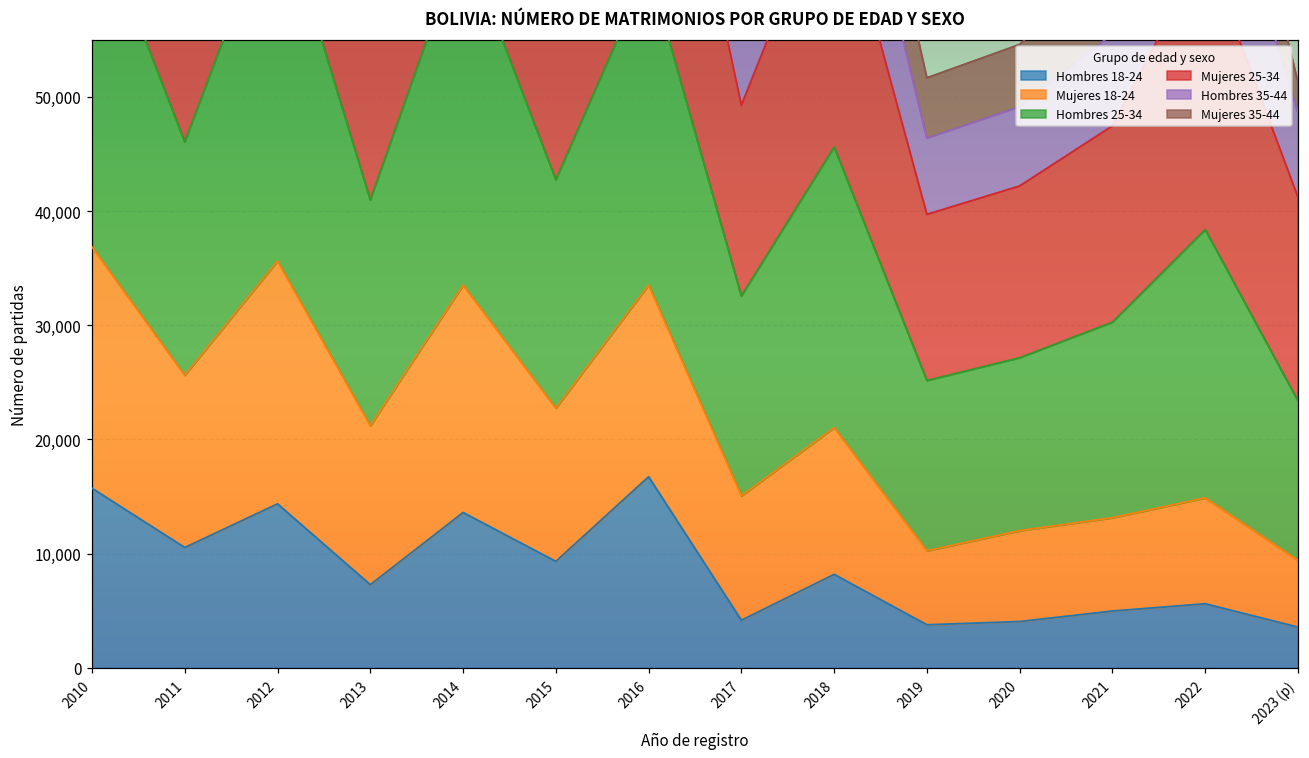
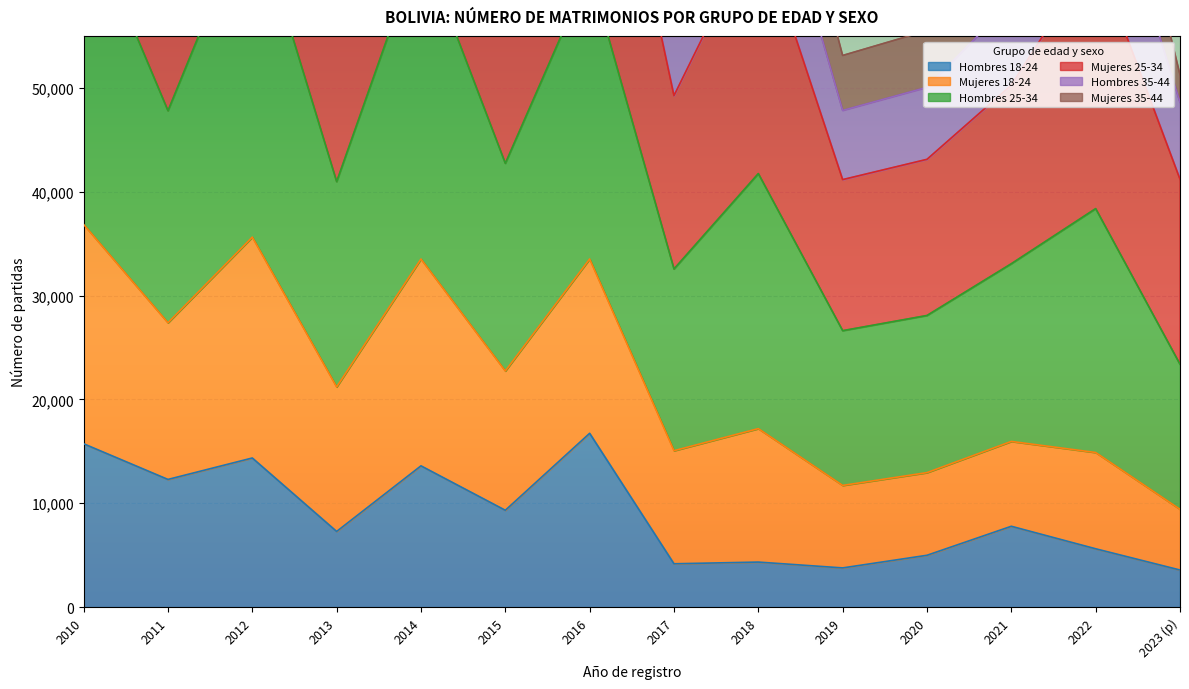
  {
    "Hombres 18-24": {
      "2010": "15,700",
-     "2011": "10,500",
+     "2011": "12,300",
      "2012": "14,400",
      "2013": "7,300",
      "2014": "13,600",
      "2015": "9,300",
      "2016": "16,700",
      "2017": "4,200",
-     "2018": "8,200",
+     "2018": "4,300",
      "2019": "3,800",
-     "2020": "4,100",
-     "2021": "5,000",
+     "2020": "5,000",
+     "2021": "7,800",
      "2022": "5,600",
      "2023 (p)": "3,600"
    },
    "Mujeres 18-24": {
      "2010": "21,100",
      "2011": "15,100",
      "2012": "21,300",
      "2013": "13,900",
      "2014": "19,900",
      "2015": "13,400",
      "2016": "16,800",
      "2017": "10,900",
      "2018": "12,900",
-     "2019": "6,500",
+     "2019": "7,900",
      "2020": "8,000",
      "2021": "8,200",
      "2022": "9,300",
      "2023 (p)": "5,800"
    },
    "Hombres 25-34": {
      "2011": "20,400",
      "2013": "19,800",
      "2015": "20,000",
      "2017": "17,500",
      "2018": "24,600",
      "2019": "14,900",
      "2020": "15,100",
      "2021": "17,100",
      "2022": "23,500",
      "2023 (p)": "14,000"
    },
    "Mujeres 25-34": {
      "2017": "16,700",
      "2019": "14,500",
      "2020": "15,000",
      "2023 (p)": "17,800"
    },
    "Hombres 35-44": {
      "2019": "6,700",
      "2023 (p)": "7,400"
    },
    "Mujeres 35-44": {
      "2019": "5,300",
      "2023 (p)": "2,700"
    }
  }
